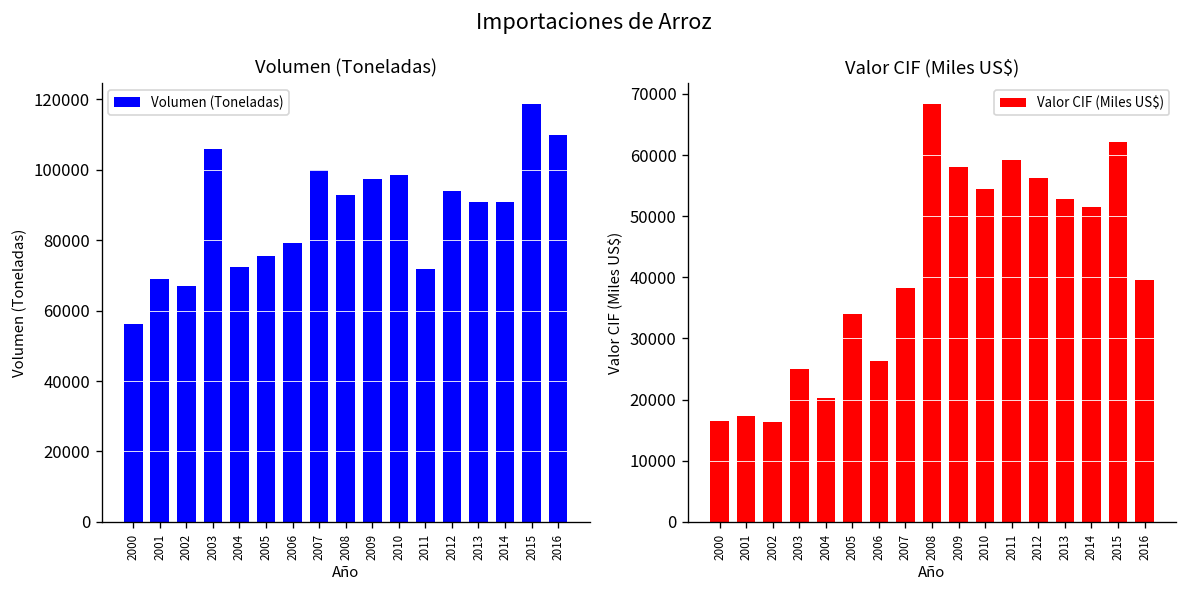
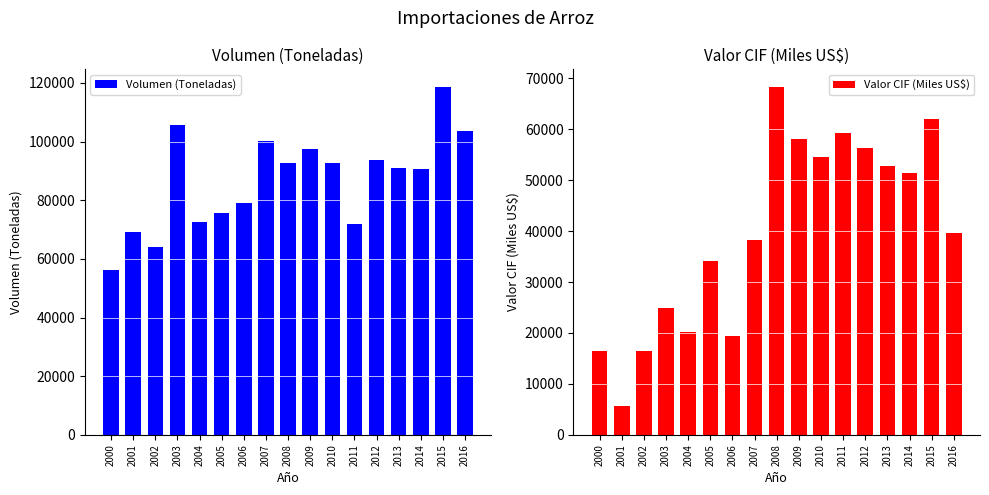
  {
    "Volumen (Toneladas)": {
      "2000": 56000,
      "2001": 69000,
-     "2002": 67000,
+     "2002": 64000,
      "2003": 106000,
      "2004": 72000,
      "2005": 76000,
      "2006": 79000,
      "2007": 100000,
      "2008": 93000,
      "2009": 98000,
-     "2010": 99000,
+     "2010": 93000,
      "2011": 72000,
      "2012": 94000,
      "2013": 91000,
      "2014": 91000,
      "2015": 119000,
-     "2016": 110000
+     "2016": 104000
    },
    "Valor CIF (Miles US$)": {
      "2000": 16000,
-     "2001": 17000,
+     "2001": 6000,
      "2002": 16000,
      "2003": 25000,
      "2004": 20000,
      "2005": 34000,
-     "2006": 26000,
+     "2006": 19000,
      "2007": 38000,
      "2008": 68000,
      "2009": 58000,
      "2010": 55000,
      "2011": 59000,
      "2012": 56000,
      "2013": 53000,
      "2014": 51000,
      "2015": 62000,
      "2016": 40000
    }
  }
